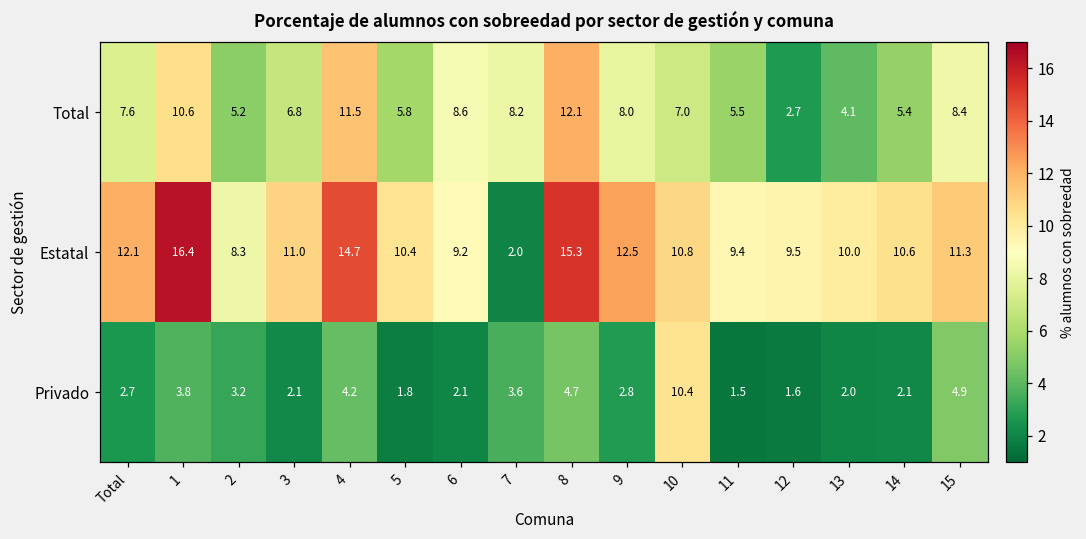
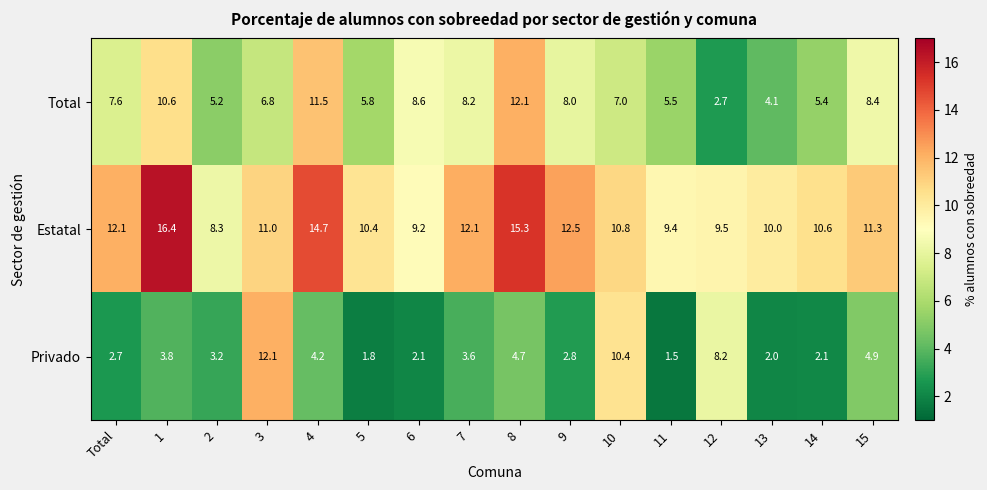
  {
    "Total": {
      "Total": 7.6,
      "1": 10.6,
      "2": 5.2,
      "3": 6.8,
      "4": 11.5,
      "5": 5.8,
      "6": 8.6,
      "7": 8.2,
      "8": 12.1,
      "9": 8.0,
      "10": 7.0,
      "11": 5.5,
      "12": 2.7,
      "13": 4.1,
      "14": 5.4,
      "15": 8.4
    },
    "Estatal": {
      "Total": 12.1,
      "1": 16.4,
      "2": 8.3,
      "3": 11.0,
      "4": 14.7,
      "5": 10.4,
      "6": 9.2,
-     "7": 2.0,
+     "7": 12.1,
      "8": 15.3,
      "9": 12.5,
      "10": 10.8,
      "11": 9.4,
      "12": 9.5,
      "13": 10.0,
      "14": 10.6,
      "15": 11.3
    },
    "Privado": {
      "Total": 2.7,
      "1": 3.8,
      "2": 3.2,
-     "3": 2.1,
+     "3": 12.1,
      "4": 4.2,
      "5": 1.8,
      "6": 2.1,
      "7": 3.6,
      "8": 4.7,
      "9": 2.8,
      "10": 10.4,
      "11": 1.5,
-     "12": 1.6,
+     "12": 8.2,
      "13": 2.0,
      "14": 2.1,
      "15": 4.9
    }
  }
